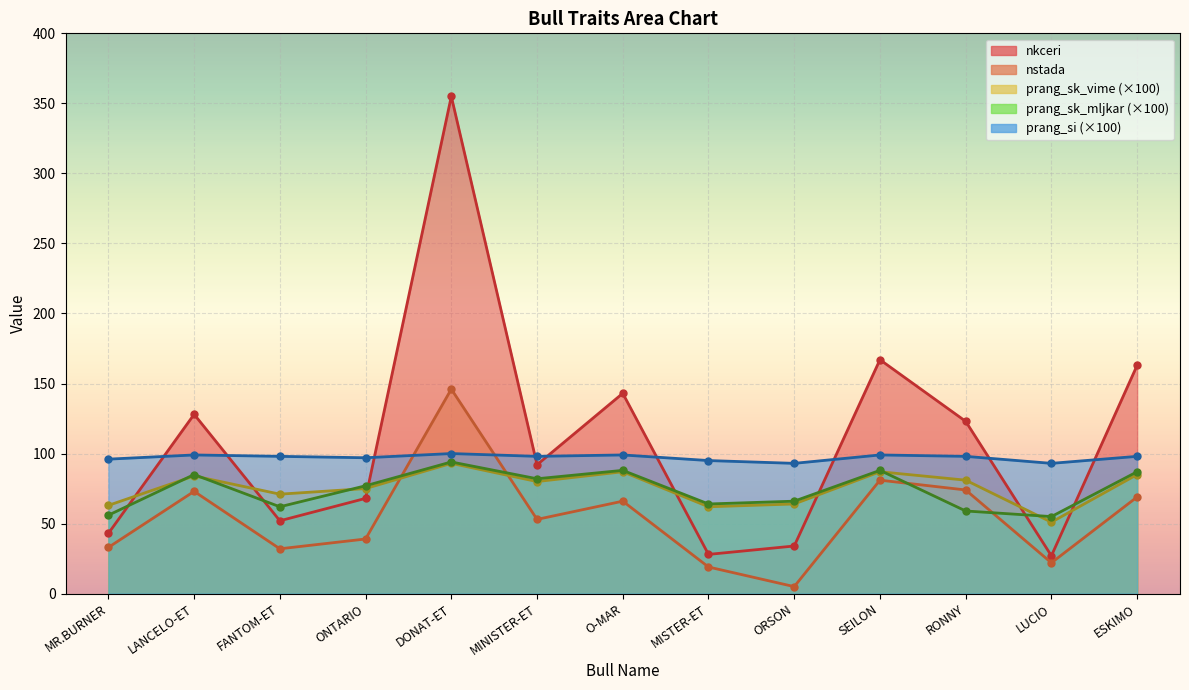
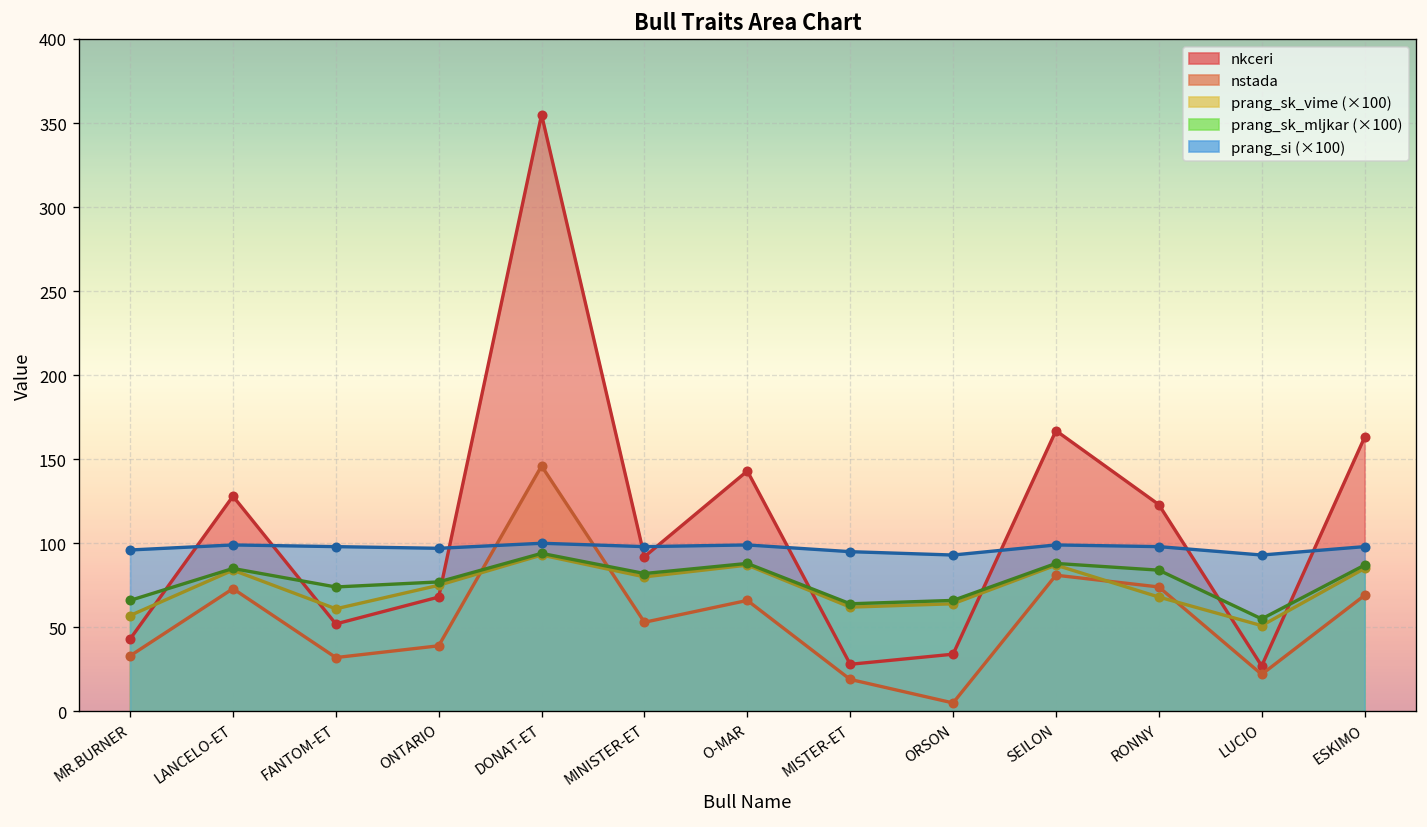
  {
    "prang_sk_vime (×100)": {
-     "MR.BURNER": 63,
-     "FANTOM-ET": 71,
+     "MR.BURNER": 57,
+     "FANTOM-ET": 61,
      "ONTARIO": 75,
      "MINISTER-ET": 80,
      "MISTER-ET": 62,
      "ORSON": 64,
-     "RONNY": 81,
+     "RONNY": 68,
      "LUCIO": 51,
      "ESKIMO": 85
    },
    "prang_sk_mljkar (×100)": {
-     "MR.BURNER": 56,
-     "FANTOM-ET": 62,
+     "MR.BURNER": 66,
+     "FANTOM-ET": 74,
      "ONTARIO": 77,
      "MINISTER-ET": 82,
      "MISTER-ET": 64,
      "ORSON": 66,
-     "RONNY": 59,
+     "RONNY": 84,
      "LUCIO": 55,
      "ESKIMO": 87
    },
    "prang_si (×100)": {
      "MR.BURNER": 96,
      "LANCELO-ET": 99,
      "FANTOM-ET": 98,
      "ONTARIO": 97,
      "DONAT-ET": 100,
      "MINISTER-ET": 98,
      "O-MAR": 99,
      "MISTER-ET": 95,
      "ORSON": 93,
      "SEILON": 99,
      "RONNY": 98,
      "LUCIO": 93,
      "ESKIMO": 98
    }
  }
